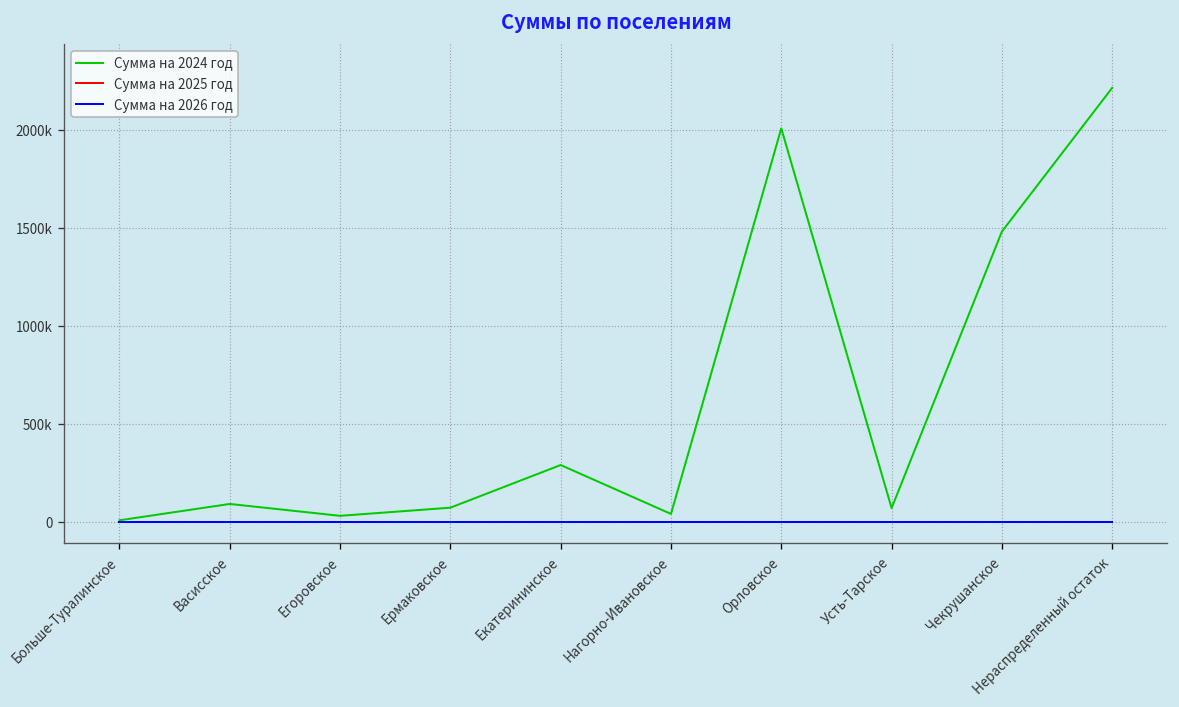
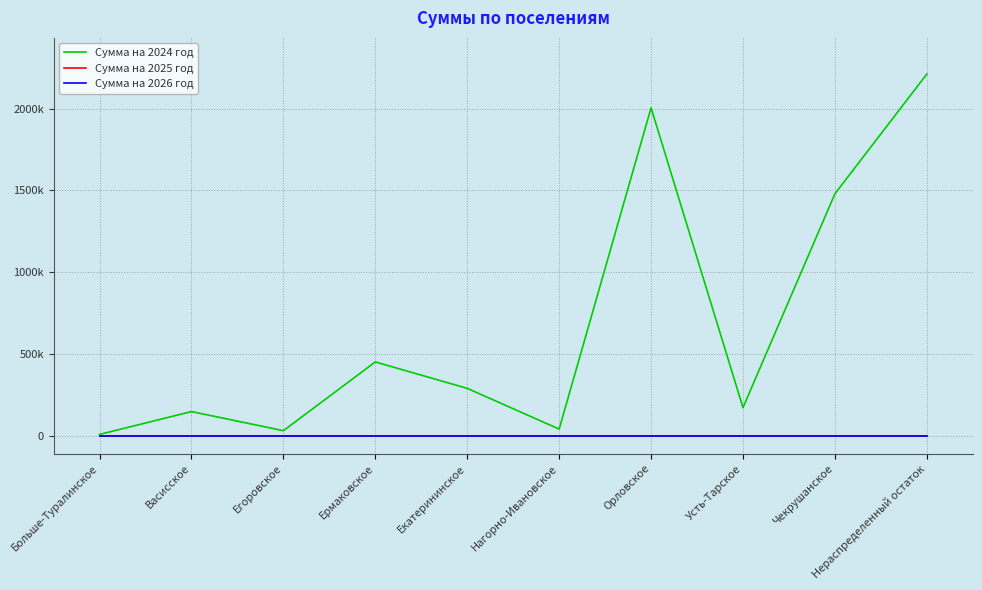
  {
    "Сумма на 2024 год": {
-     "Васисское": 90000,
+     "Васисское": 150000,
      "Егоровское": 30000,
-     "Ермаковское": 70000,
+     "Ермаковское": 450000,
      "Екатерининское": 290000,
      "Нагорно-Ивановское": 40000,
      "Орловское": 2010000,
-     "Усть-Тарское": 70000,
+     "Усть-Тарское": 170000,
      "Чекрушанское": 1480000,
      "Нераспределенный остаток": 2210000
    },
    "Сумма на 2026 год": {
      "Васисское": 0,
      "Егоровское": 0,
      "Ермаковское": 0,
      "Екатерининское": 0,
      "Нагорно-Ивановское": 0,
      "Орловское": 0,
      "Усть-Тарское": 0,
      "Чекрушанское": 0,
      "Нераспределенный остаток": 0
    }
  }
